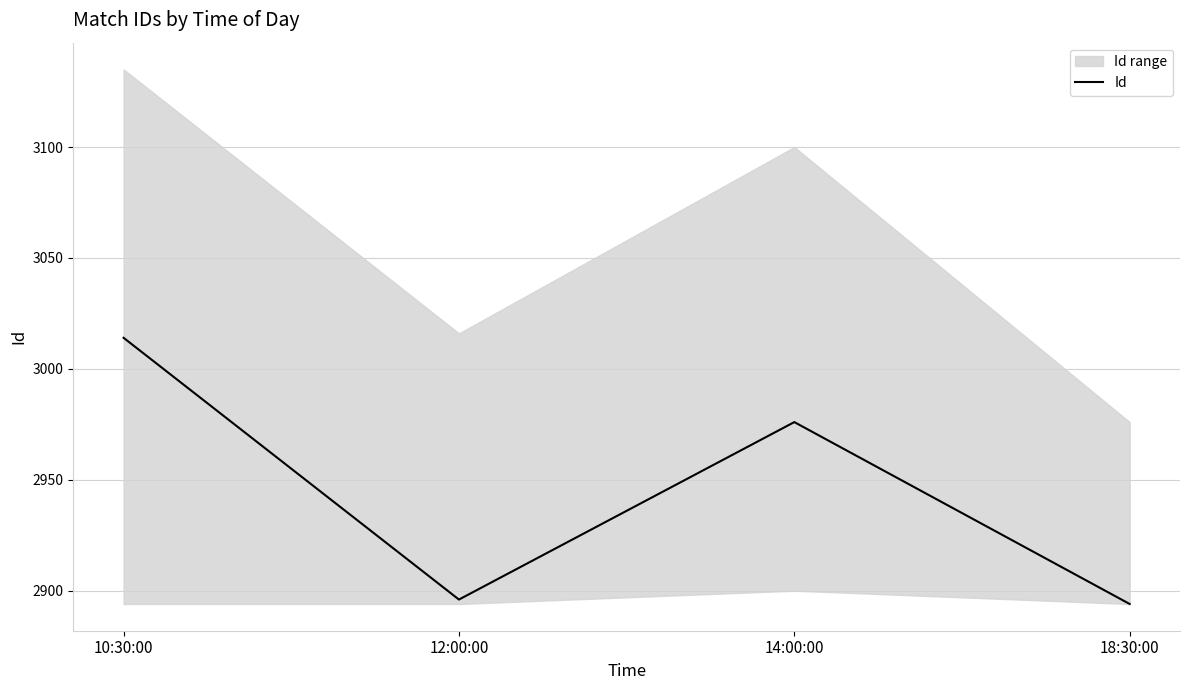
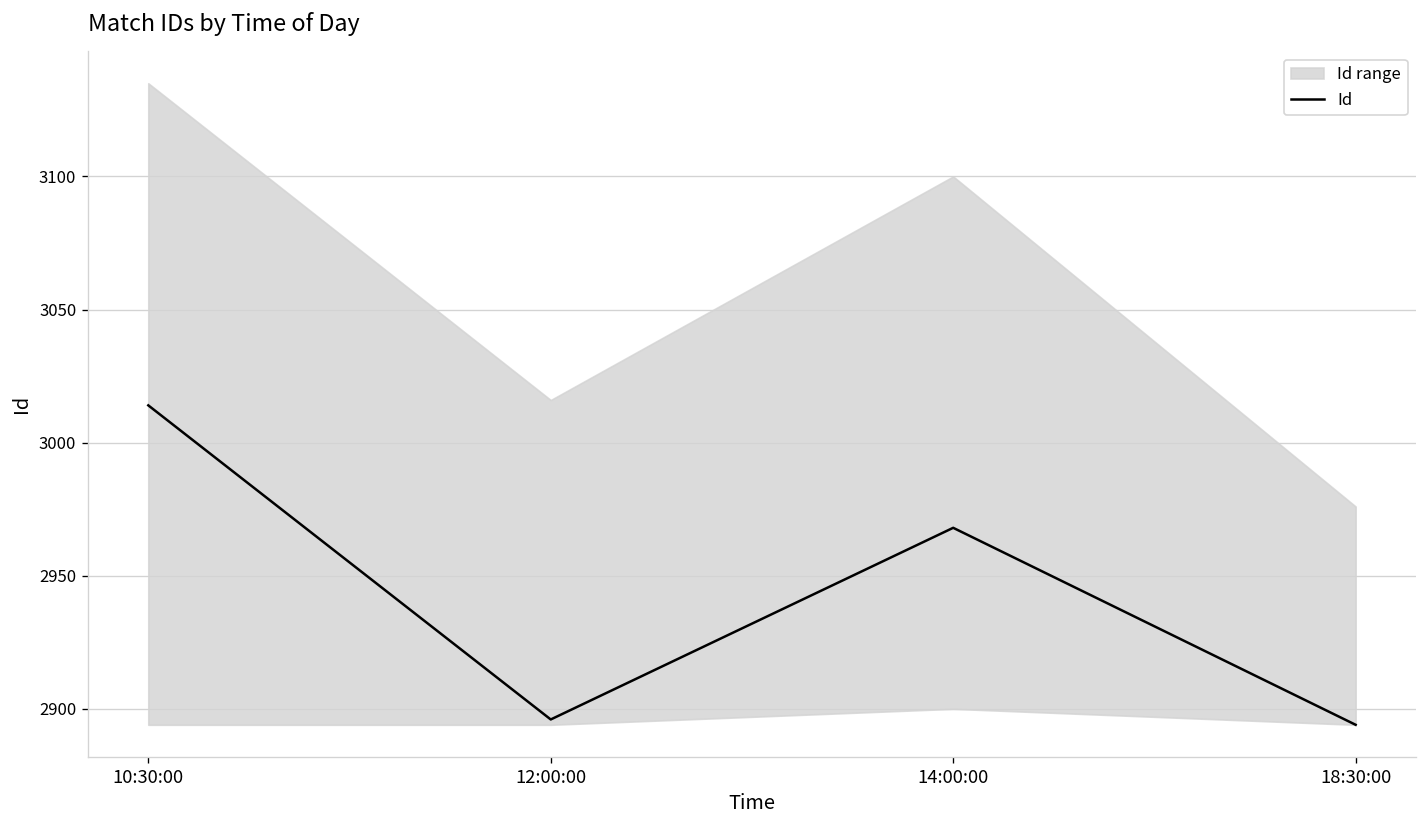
  {
    "Id": {
      "10:30:00": 3014,
      "12:00:00": 2896,
-     "14:00:00": 2976,
+     "14:00:00": 2968,
      "18:30:00": 2894
    }
  }
